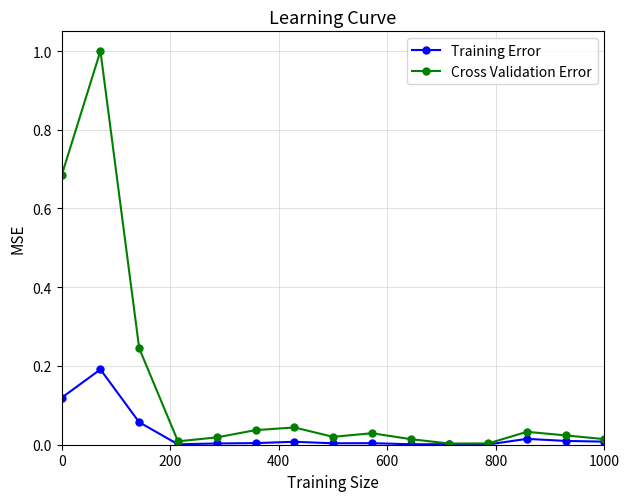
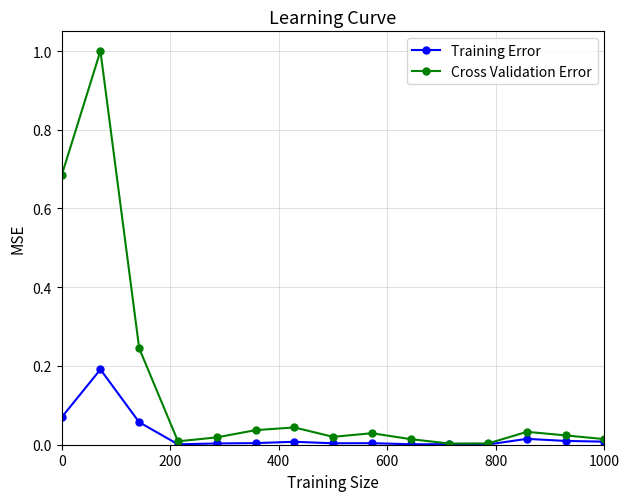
  {
    "Training Error": {
-     "0": 0.12
+     "0": 0.07
    },
    "Cross Validation Error": {
      "0": 0.68
    }
  }
